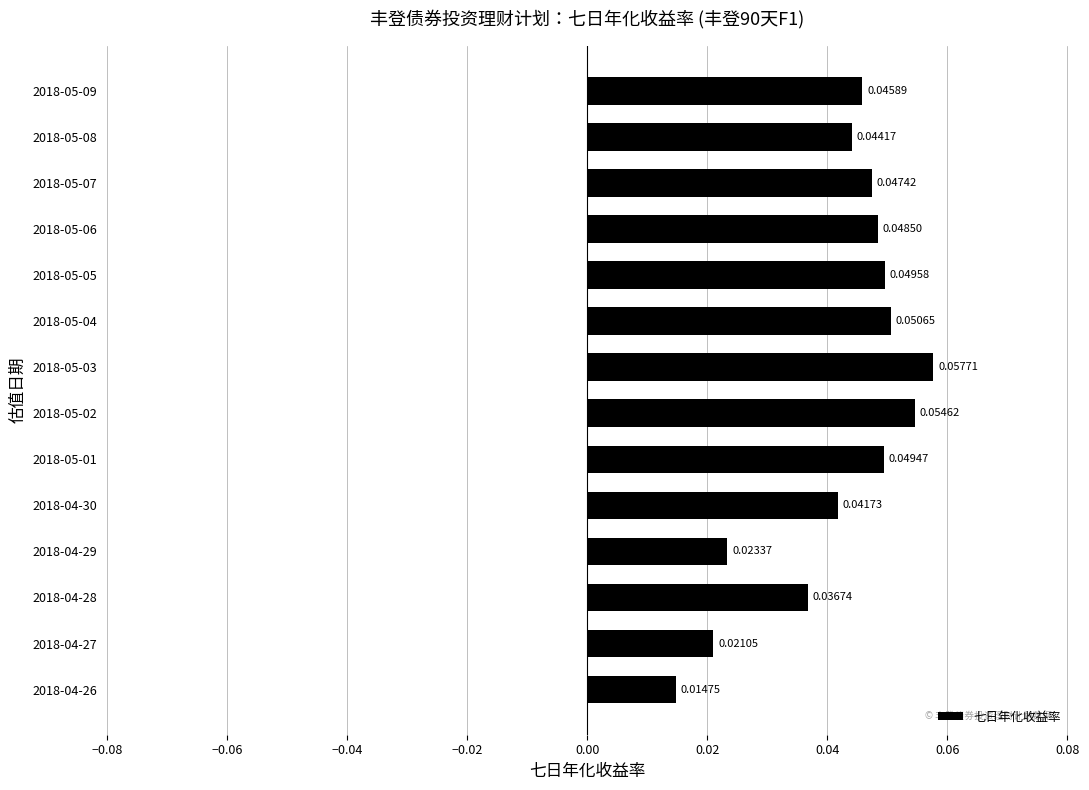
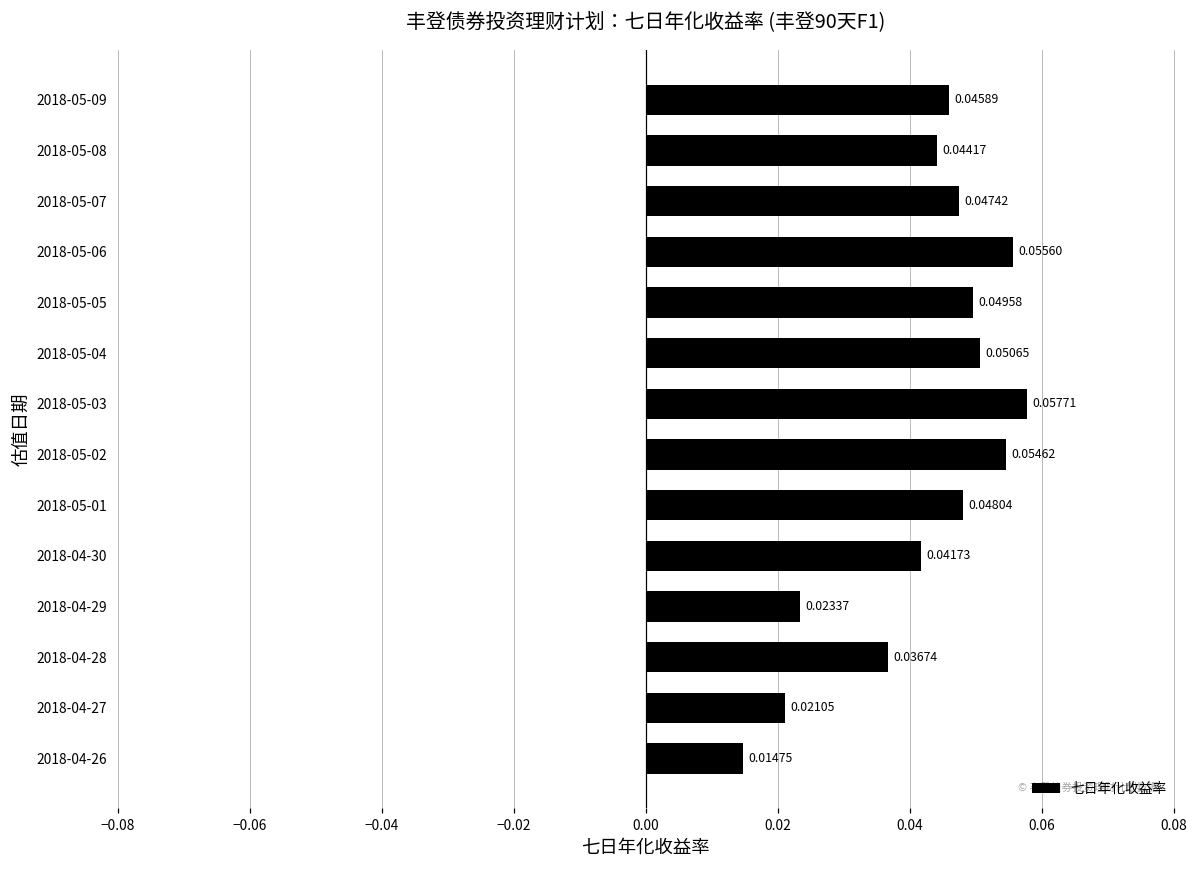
  {
    "2018-05-09": 0.04589,
    "2018-05-08": 0.04417,
    "2018-05-07": 0.04742,
-   "2018-05-06": 0.04850,
+   "2018-05-06": 0.05560,
    "2018-05-05": 0.04958,
    "2018-05-04": 0.05065,
    "2018-05-03": 0.05771,
    "2018-05-02": 0.05462,
-   "2018-05-01": 0.04947,
+   "2018-05-01": 0.04804,
    "2018-04-30": 0.04173,
    "2018-04-29": 0.02337,
    "2018-04-28": 0.03674,
    "2018-04-27": 0.02105,
    "2018-04-26": 0.01475
  }
